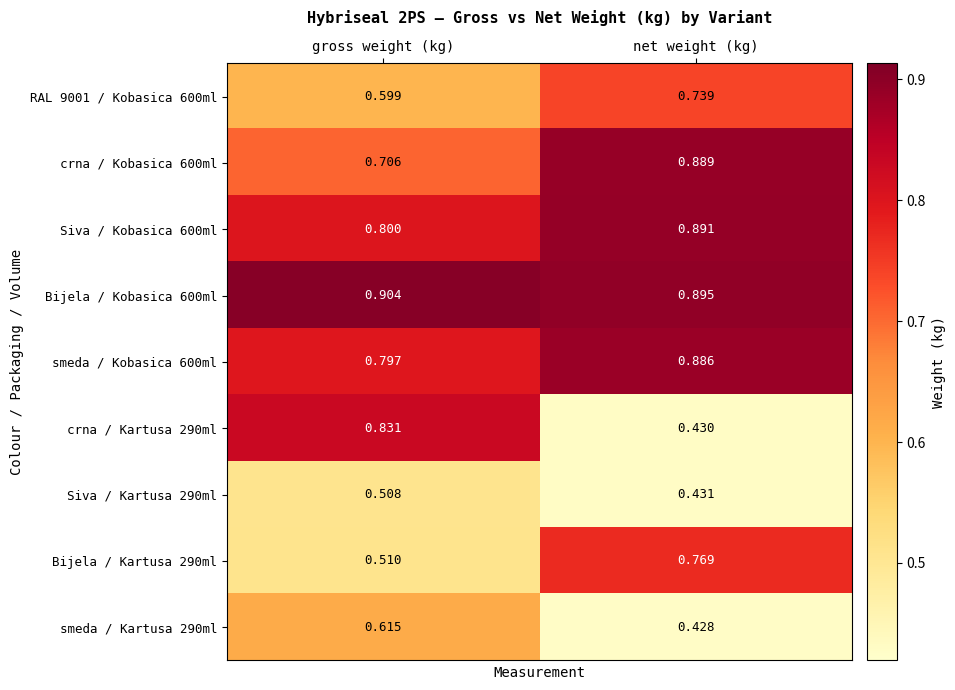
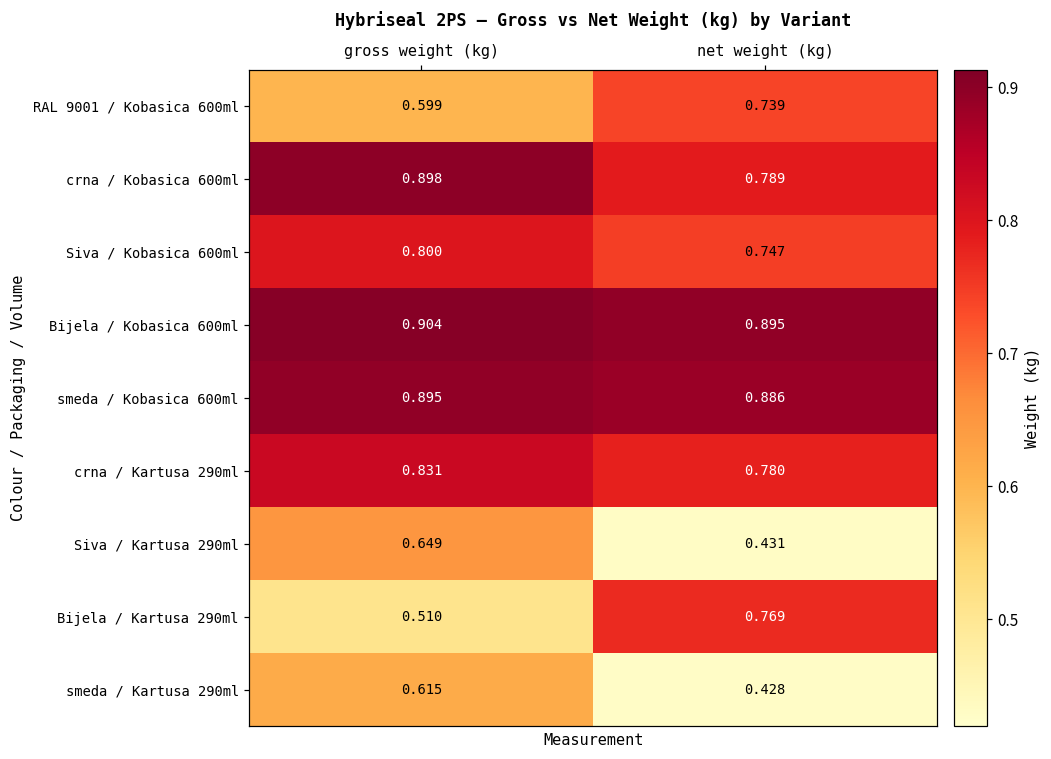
  {
    "RAL 9001 / Kobasica 600ml": {
      "gross weight (kg)": 0.599,
      "net weight (kg)": 0.739
    },
    "crna / Kobasica 600ml": {
-     "gross weight (kg)": 0.706,
-     "net weight (kg)": 0.889
+     "gross weight (kg)": 0.898,
+     "net weight (kg)": 0.789
    },
    "Siva / Kobasica 600ml": {
      "gross weight (kg)": 0.800,
-     "net weight (kg)": 0.891
+     "net weight (kg)": 0.747
    },
    "Bijela / Kobasica 600ml": {
      "gross weight (kg)": 0.904,
      "net weight (kg)": 0.895
    },
    "smeda / Kobasica 600ml": {
-     "gross weight (kg)": 0.797,
+     "gross weight (kg)": 0.895,
      "net weight (kg)": 0.886
    },
    "crna / Kartusa 290ml": {
      "gross weight (kg)": 0.831,
-     "net weight (kg)": 0.430
+     "net weight (kg)": 0.780
    },
    "Siva / Kartusa 290ml": {
-     "gross weight (kg)": 0.508,
+     "gross weight (kg)": 0.649,
      "net weight (kg)": 0.431
    },
    "Bijela / Kartusa 290ml": {
      "gross weight (kg)": 0.510,
      "net weight (kg)": 0.769
    },
    "smeda / Kartusa 290ml": {
      "gross weight (kg)": 0.615,
      "net weight (kg)": 0.428
    }
  }
